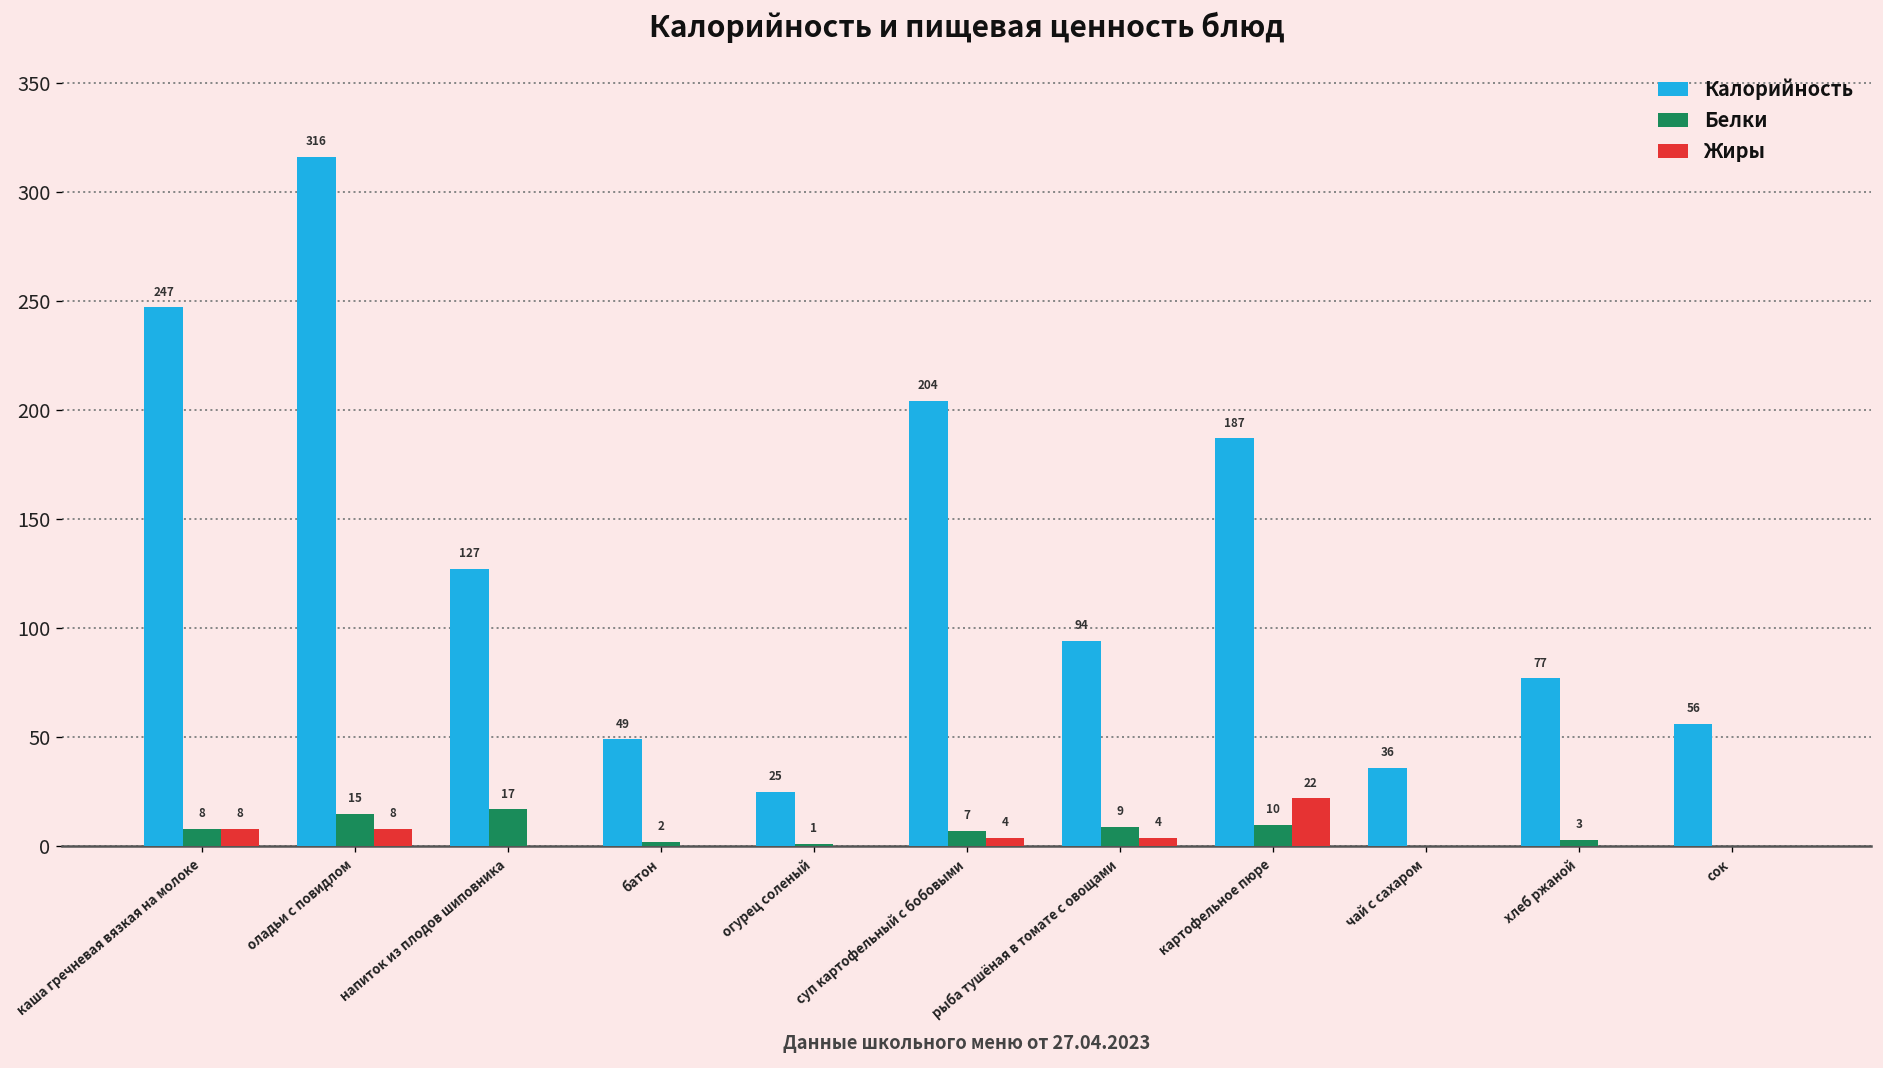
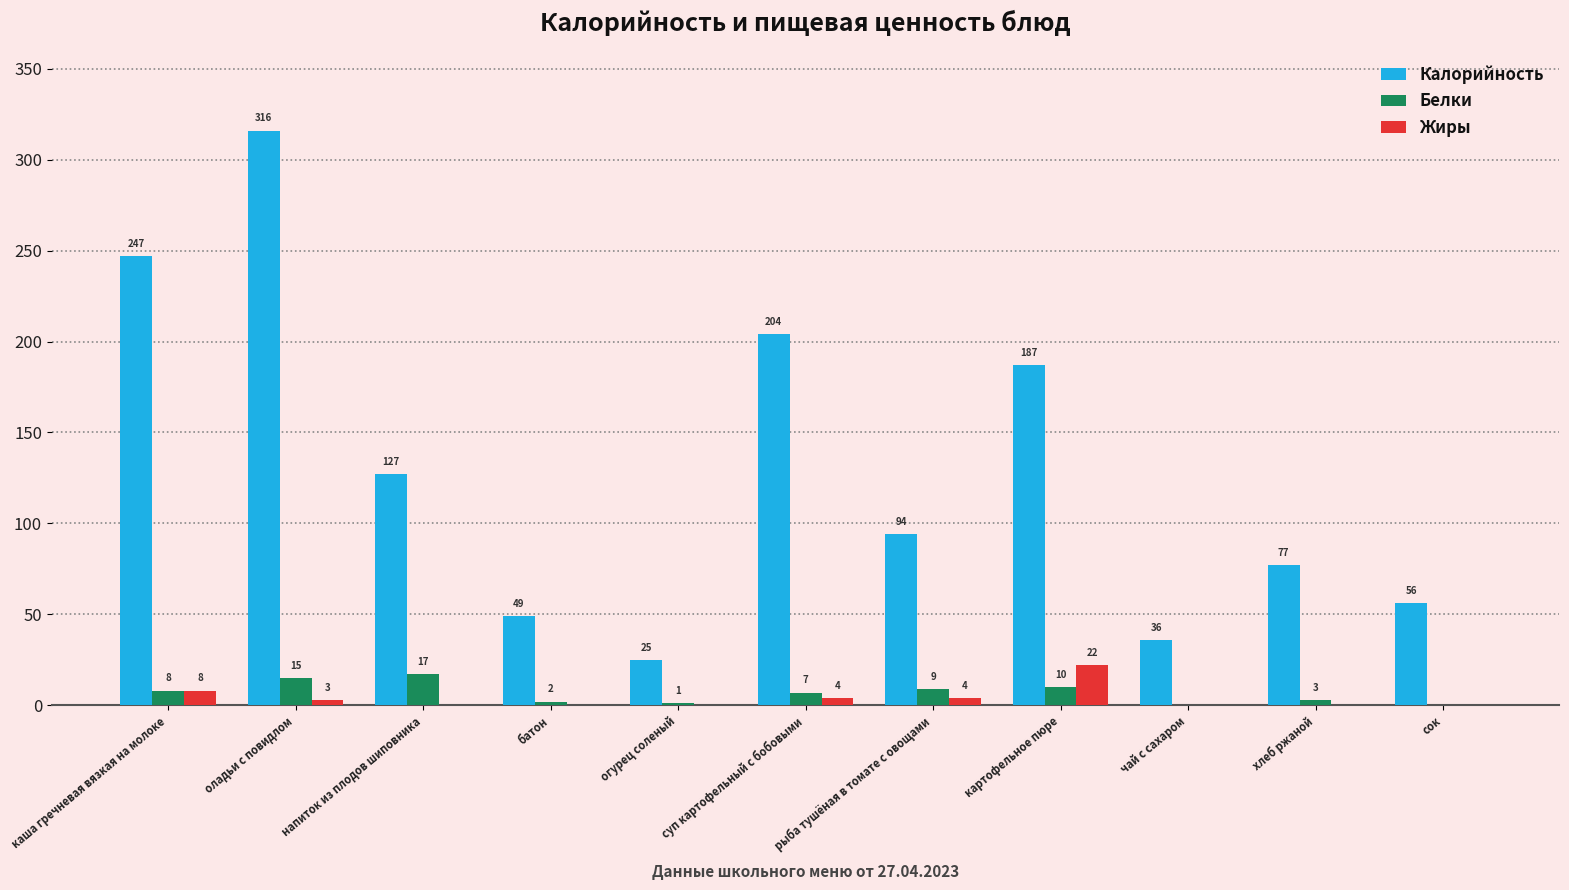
  {
    "Калорийность": {
      "каша гречневая вязкая на молоке": 247,
      "оладьи с повидлом": 316,
      "напиток из плодов шиповника": 127,
      "батон": 49,
      "огурец соленый": 25,
      "суп картофельный с бобовыми": 204,
      "рыба тушёная в томате с овощами": 94,
      "картофельное пюре": 187,
      "чай с сахаром": 36,
      "хлеб ржаной": 77,
      "сок": 56
    },
    "Белки": {
      "каша гречневая вязкая на молоке": 8,
      "оладьи с повидлом": 15,
      "напиток из плодов шиповника": 17,
      "батон": 2,
      "огурец соленый": 1,
      "суп картофельный с бобовыми": 7,
      "рыба тушёная в томате с овощами": 9,
      "картофельное пюре": 10,
      "хлеб ржаной": 3
    },
    "Жиры": {
      "каша гречневая вязкая на молоке": 8,
-     "оладьи с повидлом": 8,
+     "оладьи с повидлом": 3,
      "суп картофельный с бобовыми": 4,
      "рыба тушёная в томате с овощами": 4,
      "картофельное пюре": 22
    }
  }
